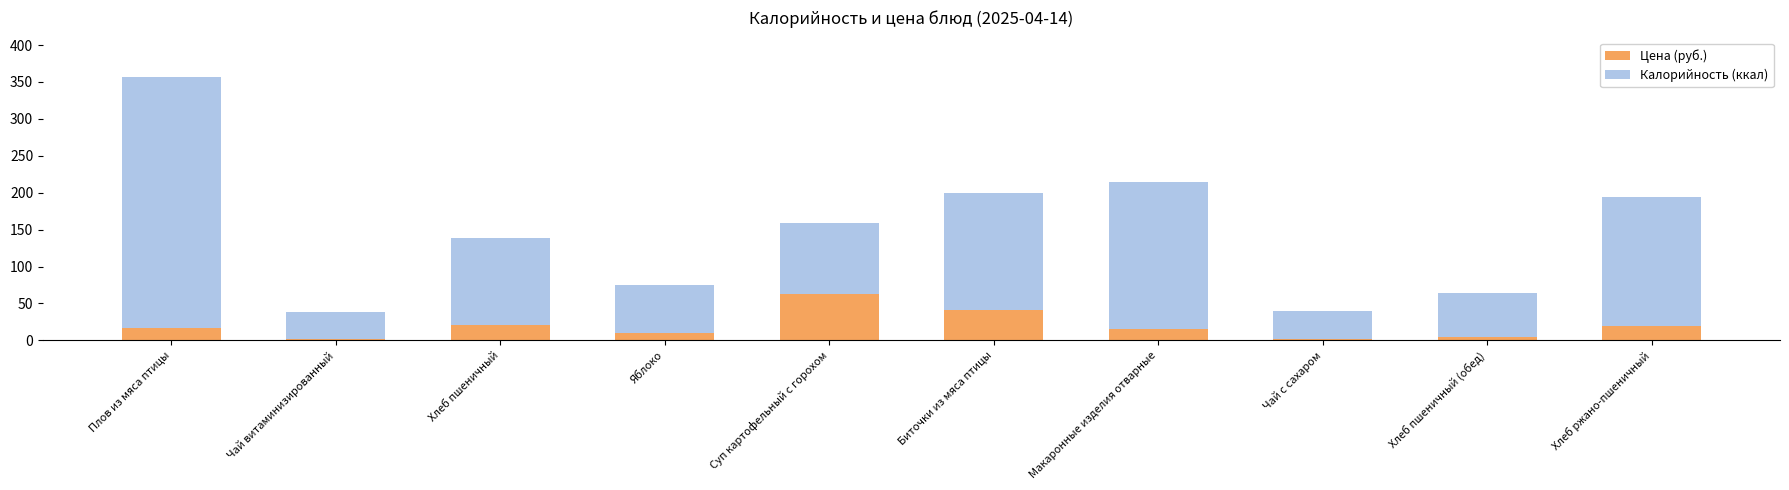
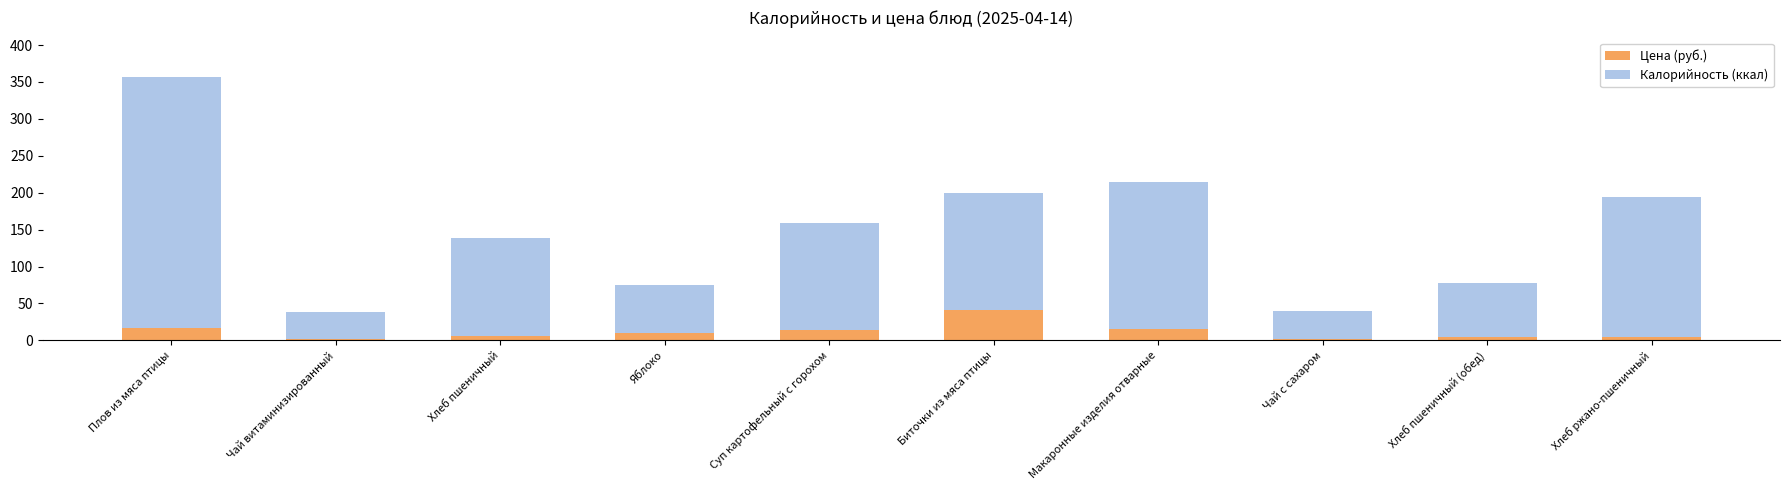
  {
    "Цена (руб.)": {
-     "Хлеб пшеничный": 20,
-     "Суп картофельный с горохом": 60,
-     "Хлеб ржано-пшеничный": 20
+     "Хлеб пшеничный": 10,
+     "Суп картофельный с горохом": 10,
+     "Хлеб ржано-пшеничный": 0
    },
    "Калорийность (ккал)": {
      "Плов из мяса птицы": 360,
      "Чай витаминизированный": 40,
      "Хлеб пшеничный": 140,
      "Яблоко": 70,
      "Суп картофельный с горохом": 160,
      "Биточки из мяса птицы": 200,
      "Макаронные изделия отварные": 210,
      "Чай с сахаром": 40,
-     "Хлеб пшеничный (обед)": 60,
+     "Хлеб пшеничный (обед)": 80,
      "Хлеб ржано-пшеничный": 190
    }
  }
